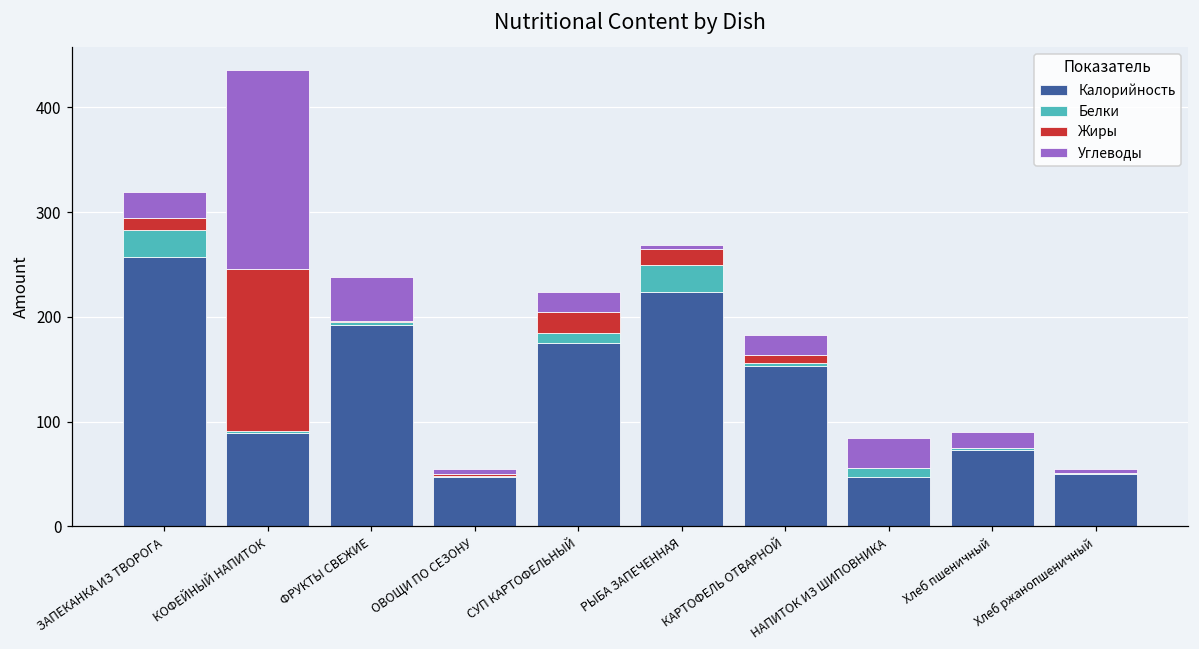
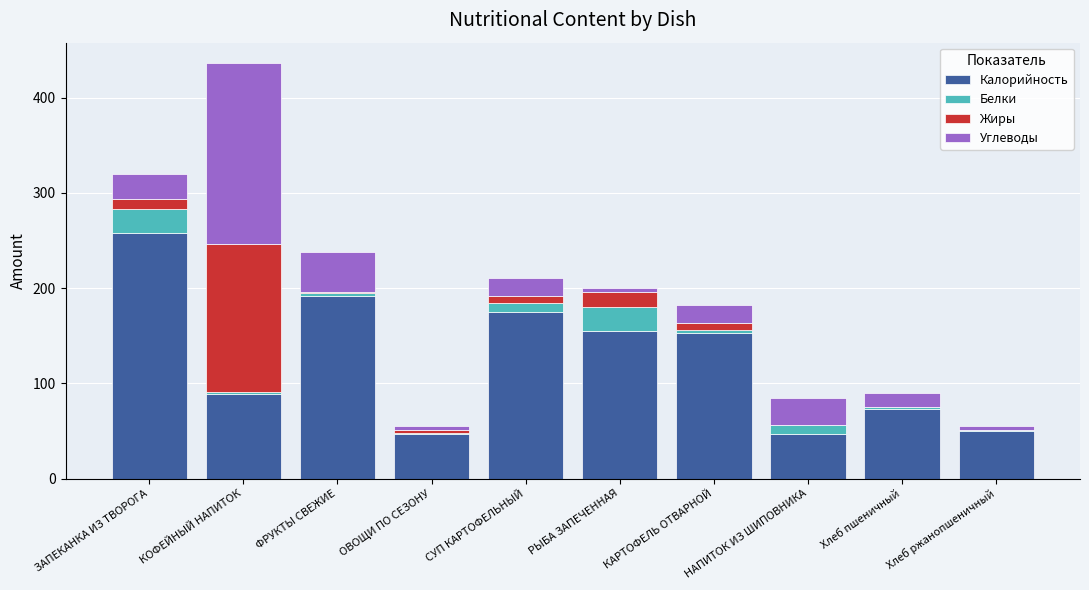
  {
    "Калорийность": {
      "ЗАПЕКАНКА ИЗ ТВОРОГА": 260,
      "КОФЕЙНЫЙ НАПИТОК": 90,
      "ФРУКТЫ СВЕЖИЕ": 190,
      "ОВОЩИ ПО СЕЗОНУ": 50,
      "СУП КАРТОФЕЛЬНЫЙ": 180,
-     "РЫБА ЗАПЕЧЕННАЯ": 220,
+     "РЫБА ЗАПЕЧЕННАЯ": 160,
      "КАРТОФЕЛЬ ОТВАРНОЙ": 150,
      "НАПИТОК ИЗ ШИПОВНИКА": 50,
      "Хлеб пшеничный": 70,
      "Хлеб ржанопшеничный": 50
    },
    "Белки": {
      "ЗАПЕКАНКА ИЗ ТВОРОГА": 30,
      "ФРУКТЫ СВЕЖИЕ": 0,
      "СУП КАРТОФЕЛЬНЫЙ": 10,
      "РЫБА ЗАПЕЧЕННАЯ": 30,
      "КАРТОФЕЛЬ ОТВАРНОЙ": 0,
      "НАПИТОК ИЗ ШИПОВНИКА": 10
    },
    "Жиры": {
      "ЗАПЕКАНКА ИЗ ТВОРОГА": 10,
      "КОФЕЙНЫЙ НАПИТОК": 160,
      "ОВОЩИ ПО СЕЗОНУ": 0,
-     "СУП КАРТОФЕЛЬНЫЙ": 20,
+     "СУП КАРТОФЕЛЬНЫЙ": 10,
      "РЫБА ЗАПЕЧЕННАЯ": 20,
      "КАРТОФЕЛЬ ОТВАРНОЙ": 10,
      "НАПИТОК ИЗ ШИПОВНИКА": 0
    },
    "Углеводы": {
      "ЗАПЕКАНКА ИЗ ТВОРОГА": 30,
      "КОФЕЙНЫЙ НАПИТОК": 190,
      "ФРУКТЫ СВЕЖИЕ": 40,
      "ОВОЩИ ПО СЕЗОНУ": 0,
      "СУП КАРТОФЕЛЬНЫЙ": 20,
      "РЫБА ЗАПЕЧЕННАЯ": 0,
      "КАРТОФЕЛЬ ОТВАРНОЙ": 20,
      "НАПИТОК ИЗ ШИПОВНИКА": 30,
      "Хлеб пшеничный": 10,
      "Хлеб ржанопшеничный": 0
    }
  }
